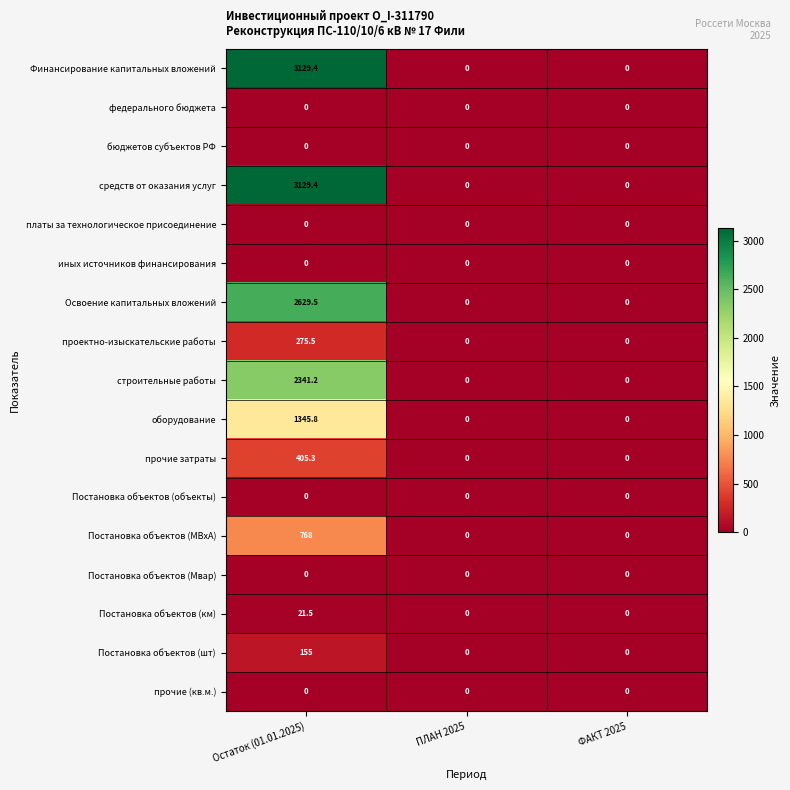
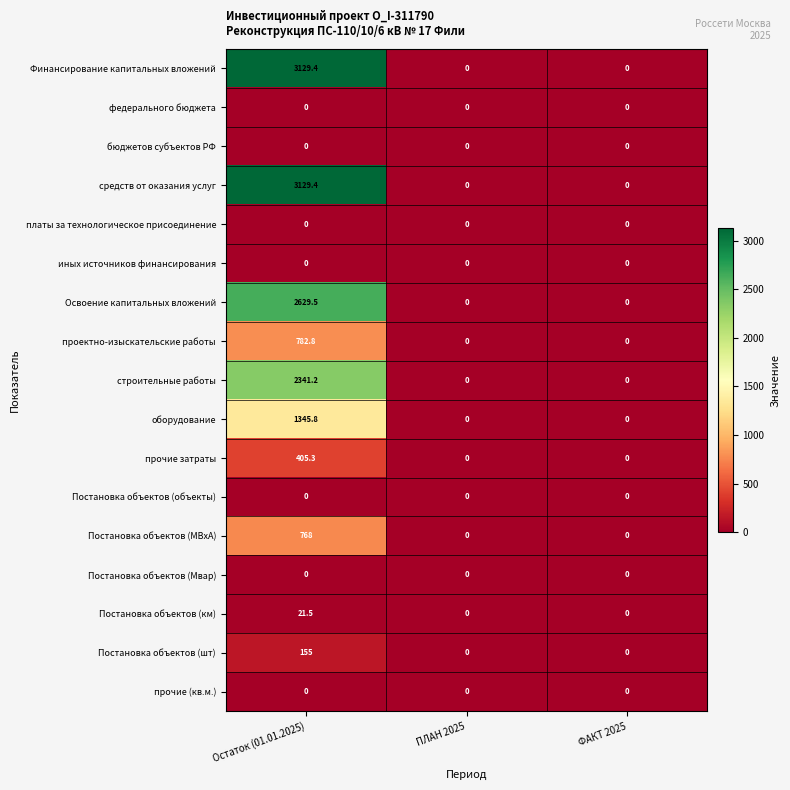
  {
    "Финансирование капитальных вложений": {
      "Остаток (01.01.2025)": 3129.4,
      "ПЛАН 2025": 0,
      "ФАКТ 2025": 0
    },
    "федерального бюджета": {
      "Остаток (01.01.2025)": 0,
      "ПЛАН 2025": 0,
      "ФАКТ 2025": 0
    },
    "бюджетов субъектов РФ": {
      "Остаток (01.01.2025)": 0,
      "ПЛАН 2025": 0,
      "ФАКТ 2025": 0
    },
    "средств от оказания услуг": {
      "Остаток (01.01.2025)": 3129.4,
      "ПЛАН 2025": 0,
      "ФАКТ 2025": 0
    },
    "платы за технологическое присоединение": {
      "Остаток (01.01.2025)": 0,
      "ПЛАН 2025": 0,
      "ФАКТ 2025": 0
    },
    "иных источников финансирования": {
      "Остаток (01.01.2025)": 0,
      "ПЛАН 2025": 0,
      "ФАКТ 2025": 0
    },
    "Освоение капитальных вложений": {
      "Остаток (01.01.2025)": 2629.5,
      "ПЛАН 2025": 0,
      "ФАКТ 2025": 0
    },
    "проектно-изыскательские работы": {
-     "Остаток (01.01.2025)": 275.5,
+     "Остаток (01.01.2025)": 782.8,
      "ПЛАН 2025": 0,
      "ФАКТ 2025": 0
    },
    "строительные работы": {
      "Остаток (01.01.2025)": 2341.2,
      "ПЛАН 2025": 0,
      "ФАКТ 2025": 0
    },
    "оборудование": {
      "Остаток (01.01.2025)": 1345.8,
      "ПЛАН 2025": 0,
      "ФАКТ 2025": 0
    },
    "прочие затраты": {
      "Остаток (01.01.2025)": 405.3,
      "ПЛАН 2025": 0,
      "ФАКТ 2025": 0
    },
    "Постановка объектов (объекты)": {
      "Остаток (01.01.2025)": 0,
      "ПЛАН 2025": 0,
      "ФАКТ 2025": 0
    },
    "Постановка объектов (МВxА)": {
      "Остаток (01.01.2025)": 768,
      "ПЛАН 2025": 0,
      "ФАКТ 2025": 0
    },
    "Постановка объектов (Мвар)": {
      "Остаток (01.01.2025)": 0,
      "ПЛАН 2025": 0,
      "ФАКТ 2025": 0
    },
    "Постановка объектов (км)": {
      "Остаток (01.01.2025)": 21.5,
      "ПЛАН 2025": 0,
      "ФАКТ 2025": 0
    },
    "Постановка объектов (шт)": {
      "Остаток (01.01.2025)": 155,
      "ПЛАН 2025": 0,
      "ФАКТ 2025": 0
    },
    "прочие (кв.м.)": {
      "Остаток (01.01.2025)": 0,
      "ПЛАН 2025": 0,
      "ФАКТ 2025": 0
    }
  }
